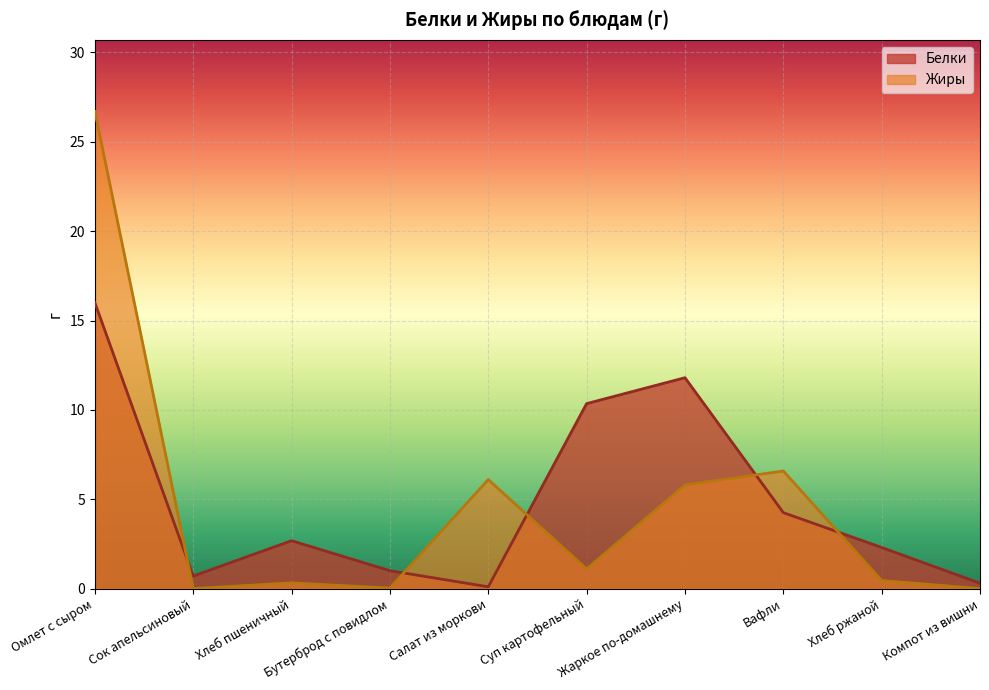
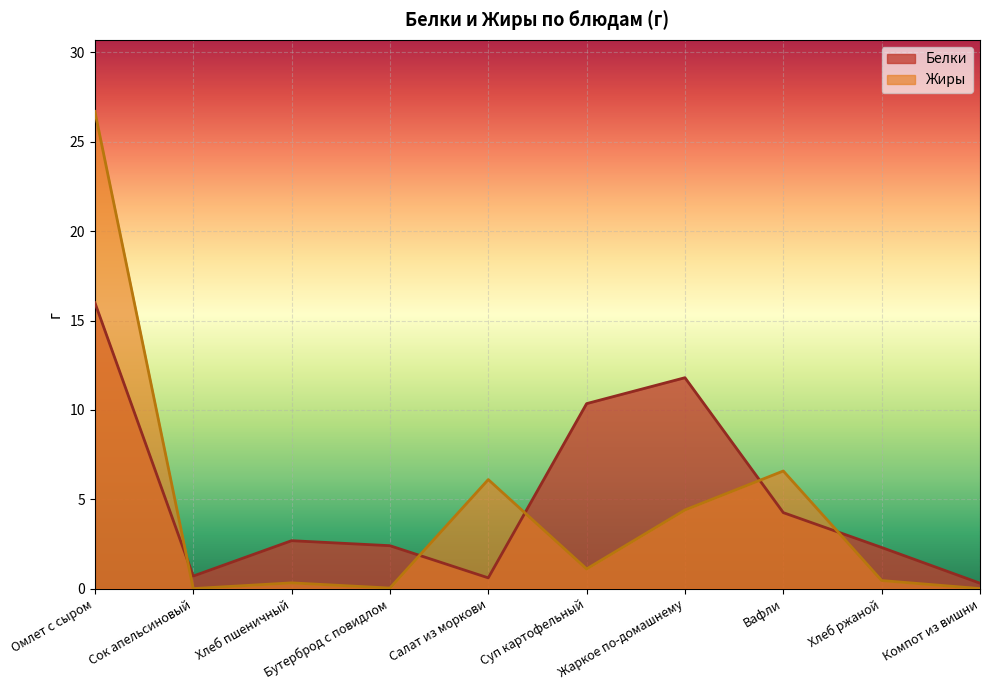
  {
    "Белки": {
      "Омлет с сыром": 16.0,
      "Сок апельсиновый": 0.7,
      "Хлеб пшеничный": 2.7,
-     "Бутерброд с повидлом": 1.0,
-     "Салат из моркови": 0.1,
+     "Бутерброд с повидлом": 2.4,
+     "Салат из моркови": 0.6,
      "Суп картофельный": 10.4,
      "Жаркое по-домашнему": 11.8,
      "Вафли": 4.3,
      "Хлеб ржаной": 2.3,
      "Компот из вишни": 0.3
    },
    "Жиры": {
      "Омлет с сыром": 26.7,
      "Сок апельсиновый": 0.0,
      "Хлеб пшеничный": 0.3,
      "Бутерброд с повидлом": 0.0,
      "Салат из моркови": 6.1,
      "Суп картофельный": 1.1,
-     "Жаркое по-домашнему": 5.8,
+     "Жаркое по-домашнему": 4.4,
      "Вафли": 6.6,
      "Хлеб ржаной": 0.5,
      "Компот из вишни": 0.0
    }
  }
